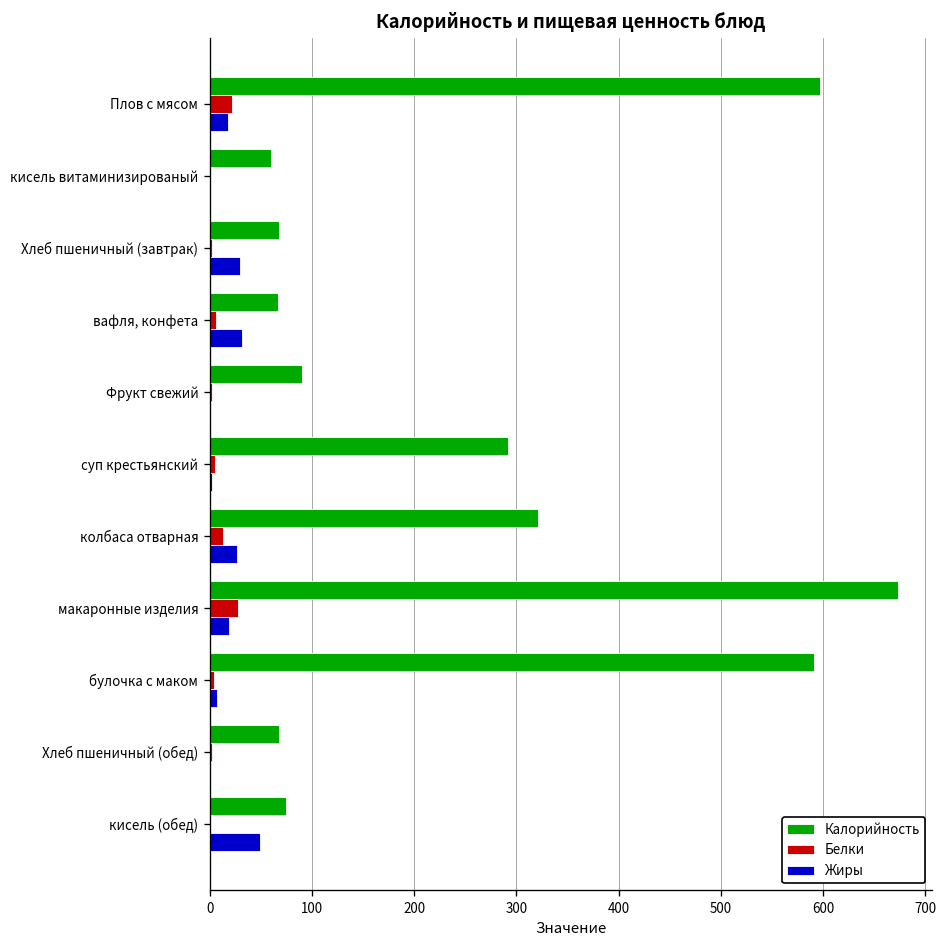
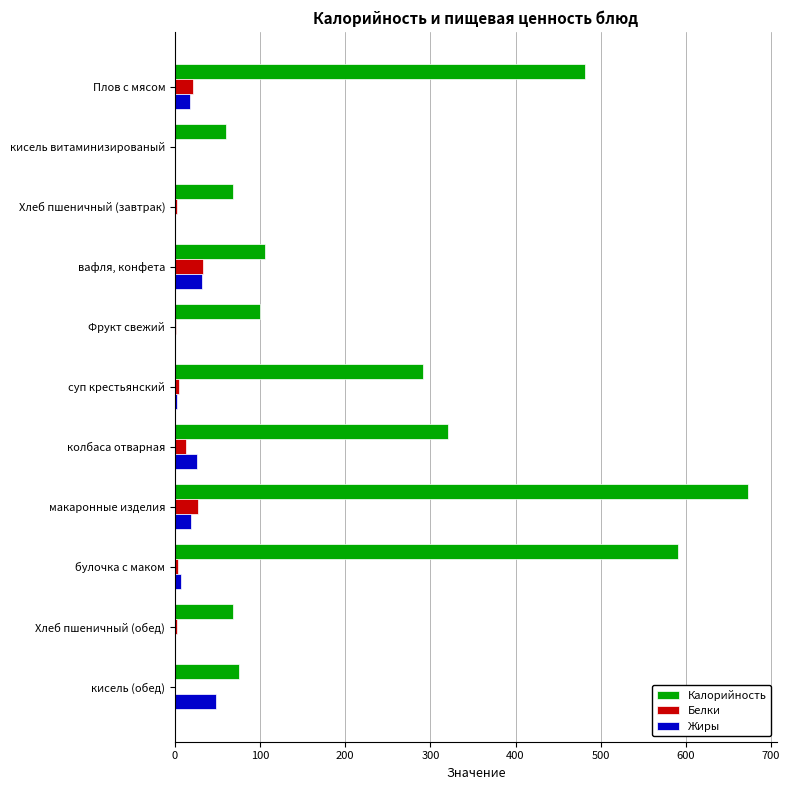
  {
    "Калорийность": {
-     "Плов с мясом": 600,
+     "Плов с мясом": 480,
      "кисель витаминизированый": 60,
      "Хлеб пшеничный (завтрак)": 70,
-     "вафля, конфета": 70,
-     "Фрукт свежий": 90,
+     "вафля, конфета": 110,
+     "Фрукт свежий": 100,
      "суп крестьянский": 290,
      "колбаса отварная": 320,
      "макаронные изделия": 670,
      "булочка с маком": 590,
      "Хлеб пшеничный (обед)": 70,
      "кисель (обед)": 70
    },
    "Белки": {
      "Плов с мясом": 20,
-     "вафля, конфета": 10,
+     "вафля, конфета": 30,
      "суп крестьянский": 10,
      "колбаса отварная": 10,
      "макаронные изделия": 30,
      "булочка с маком": 0
    },
    "Жиры": {
      "Плов с мясом": 20,
      "кисель витаминизированый": 0,
-     "Хлеб пшеничный (завтрак)": 30,
+     "Хлеб пшеничный (завтрак)": 0,
      "вафля, конфета": 30,
      "Фрукт свежий": 0,
      "колбаса отварная": 30,
      "макаронные изделия": 20,
      "булочка с маком": 10,
      "кисель (обед)": 50
    }
  }
